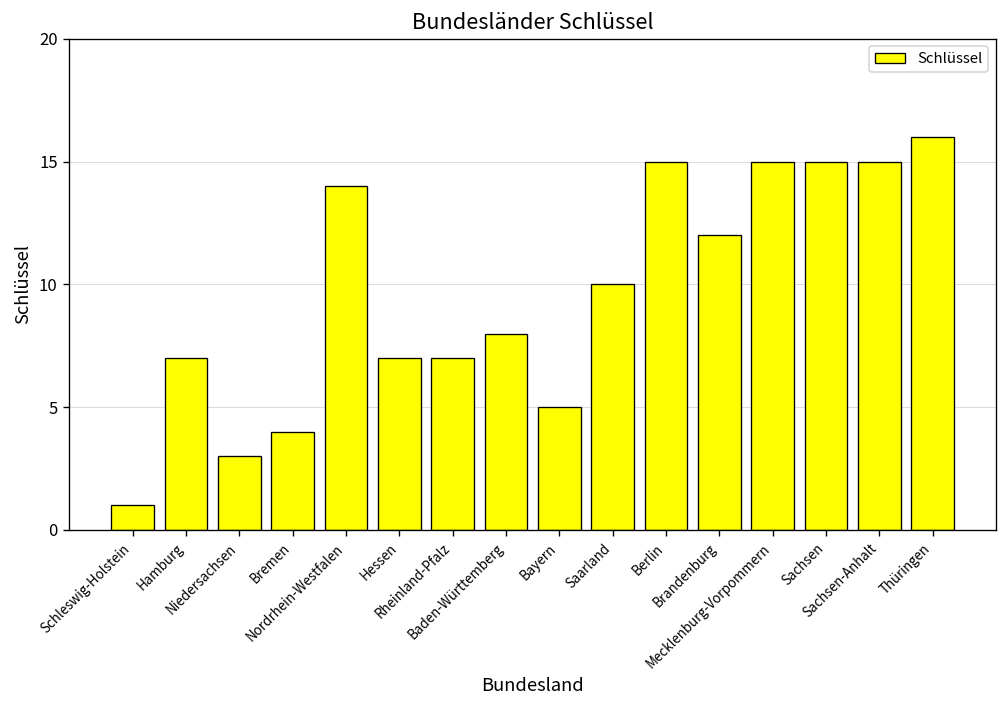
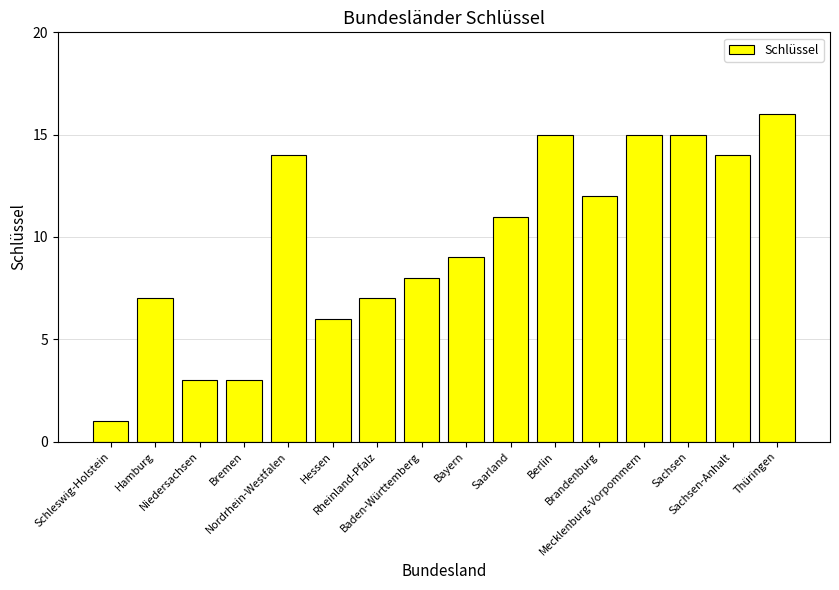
  {
    "Schleswig-Holstein": 1,
    "Hamburg": 7,
    "Niedersachsen": 3,
-   "Bremen": 4,
+   "Bremen": 3,
    "Nordrhein-Westfalen": 14,
-   "Hessen": 7,
+   "Hessen": 6,
    "Rheinland-Pfalz": 7,
    "Baden-Württemberg": 8,
-   "Bayern": 5,
-   "Saarland": 10,
+   "Bayern": 9,
+   "Saarland": 11,
    "Berlin": 15,
    "Brandenburg": 12,
    "Mecklenburg-Vorpommern": 15,
    "Sachsen": 15,
-   "Sachsen-Anhalt": 15,
+   "Sachsen-Anhalt": 14,
    "Thüringen": 16
  }
